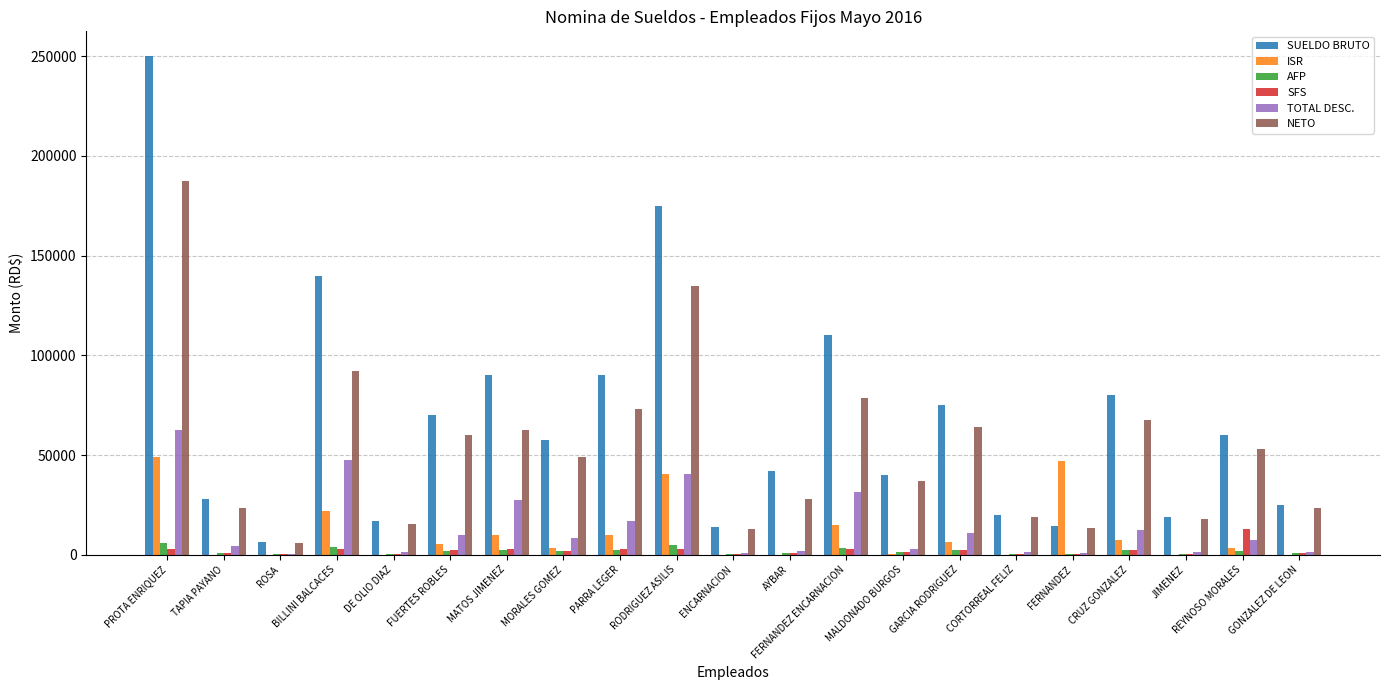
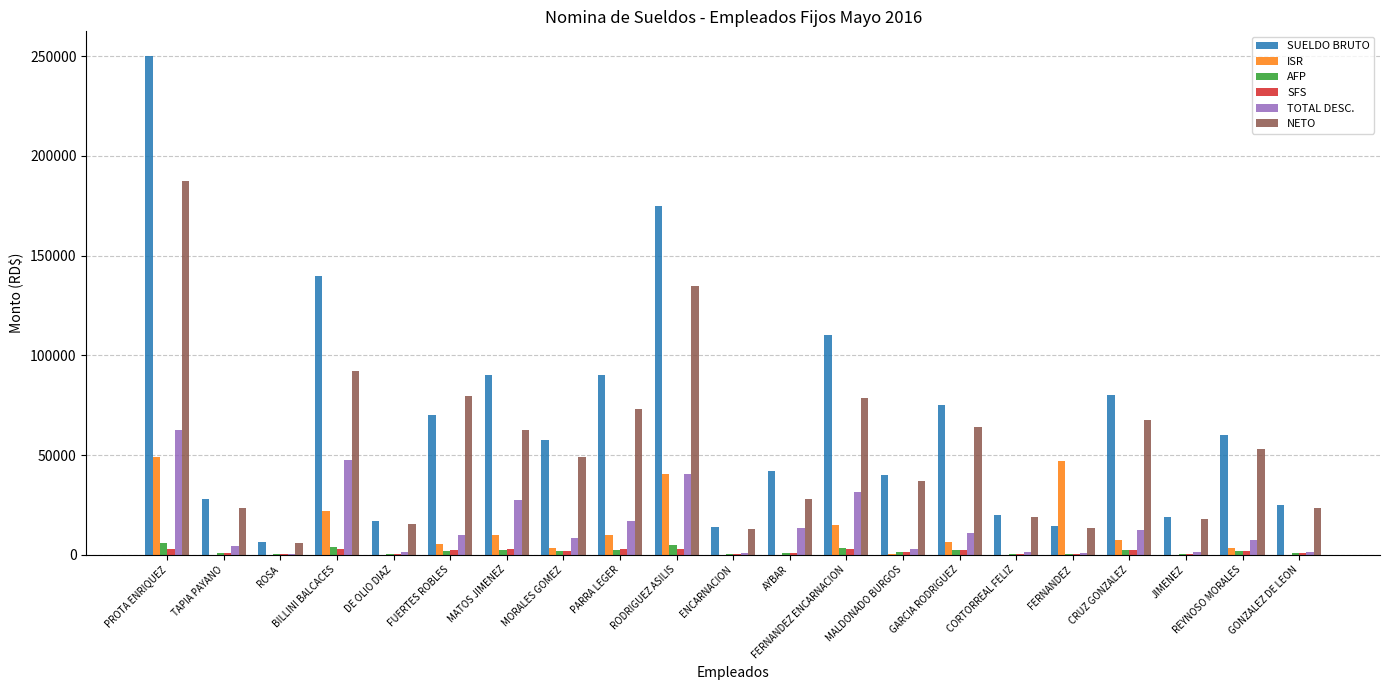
  {
    "SUELDO BRUTO": {
      "PROTA ENRIQUEZ": 250000,
      "TAPIA PAYANO": 28000,
      "ROSA": 6000,
      "BILLINI BALCACES": 140000,
      "DE OLIO DIAZ": 17000,
      "FUERTES ROBLES": 70000,
      "MATOS JIMENEZ": 90000,
      "MORALES GOMEZ": 58000,
      "PARRA LEGER": 90000,
      "RODRIGUEZ ASILIS": 175000,
      "ENCARNACION": 14000,
      "AYBAR": 42000,
      "FERNANDEZ ENCARNACION": 110000,
      "MALDONADO BURGOS": 40000,
      "GARCIA RODRIGUEZ": 75000,
      "CORTORREAL FELIZ": 20000,
      "FERNANDEZ": 14000,
      "CRUZ GONZALEZ": 80000,
      "JIMENEZ": 19000,
      "REYNOSO MORALES": 60000,
      "GONZALEZ DE LEON": 25000
    },
    "ISR": {
      "PROTA ENRIQUEZ": 49000,
      "TAPIA PAYANO": 0,
      "ROSA": 0,
      "BILLINI BALCACES": 22000,
      "DE OLIO DIAZ": 0,
      "FUERTES ROBLES": 5000,
      "MATOS JIMENEZ": 10000,
      "MORALES GOMEZ": 3000,
      "PARRA LEGER": 10000,
      "RODRIGUEZ ASILIS": 40000,
      "ENCARNACION": 0,
      "AYBAR": 0,
      "FERNANDEZ ENCARNACION": 15000,
      "GARCIA RODRIGUEZ": 6000,
      "CORTORREAL FELIZ": 0,
      "FERNANDEZ": 47000,
      "CRUZ GONZALEZ": 8000,
      "JIMENEZ": 0,
      "REYNOSO MORALES": 4000,
      "GONZALEZ DE LEON": 0
    },
    "AFP": {
      "PROTA ENRIQUEZ": 6000,
      "BILLINI BALCACES": 4000,
      "FUERTES ROBLES": 2000,
      "MATOS JIMENEZ": 3000,
      "MORALES GOMEZ": 2000,
      "PARRA LEGER": 3000,
      "RODRIGUEZ ASILIS": 5000,
      "FERNANDEZ ENCARNACION": 3000,
      "GARCIA RODRIGUEZ": 2000,
      "CRUZ GONZALEZ": 2000,
      "REYNOSO MORALES": 2000
    },
    "SFS": {
      "PROTA ENRIQUEZ": 3000,
      "BILLINI BALCACES": 3000,
      "FUERTES ROBLES": 2000,
      "MATOS JIMENEZ": 3000,
      "MORALES GOMEZ": 2000,
      "PARRA LEGER": 3000,
      "RODRIGUEZ ASILIS": 3000,
      "FERNANDEZ ENCARNACION": 3000,
      "GARCIA RODRIGUEZ": 2000,
      "CRUZ GONZALEZ": 2000,
-     "REYNOSO MORALES": 13000
+     "REYNOSO MORALES": 2000
    },
    "TOTAL DESC.": {
      "PROTA ENRIQUEZ": 63000,
      "TAPIA PAYANO": 4000,
      "BILLINI BALCACES": 48000,
      "DE OLIO DIAZ": 1000,
      "FUERTES ROBLES": 10000,
      "MATOS JIMENEZ": 28000,
      "MORALES GOMEZ": 8000,
      "PARRA LEGER": 17000,
      "RODRIGUEZ ASILIS": 40000,
-     "AYBAR": 2000,
+     "AYBAR": 13000,
      "FERNANDEZ ENCARNACION": 31000,
      "MALDONADO BURGOS": 3000,
      "GARCIA RODRIGUEZ": 11000,
      "CRUZ GONZALEZ": 12000,
      "REYNOSO MORALES": 7000,
      "GONZALEZ DE LEON": 2000
    },
    "NETO": {
      "PROTA ENRIQUEZ": 187000,
      "TAPIA PAYANO": 24000,
      "ROSA": 6000,
      "BILLINI BALCACES": 92000,
      "DE OLIO DIAZ": 16000,
-     "FUERTES ROBLES": 60000,
+     "FUERTES ROBLES": 80000,
      "MATOS JIMENEZ": 62000,
      "MORALES GOMEZ": 49000,
      "PARRA LEGER": 73000,
      "RODRIGUEZ ASILIS": 135000,
      "ENCARNACION": 13000,
      "AYBAR": 28000,
      "FERNANDEZ ENCARNACION": 79000,
      "MALDONADO BURGOS": 37000,
      "GARCIA RODRIGUEZ": 64000,
      "CORTORREAL FELIZ": 19000,
      "FERNANDEZ": 13000,
      "CRUZ GONZALEZ": 68000,
      "JIMENEZ": 18000,
      "REYNOSO MORALES": 53000,
      "GONZALEZ DE LEON": 23000
    }
  }
